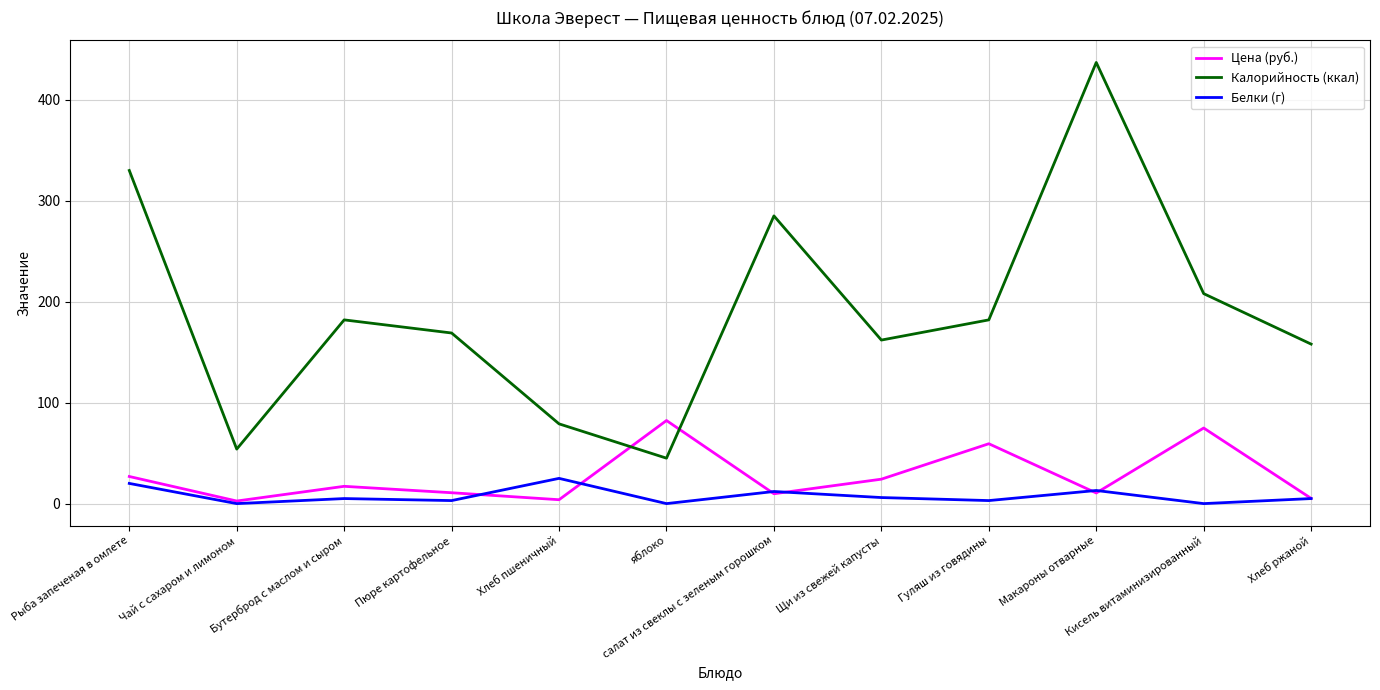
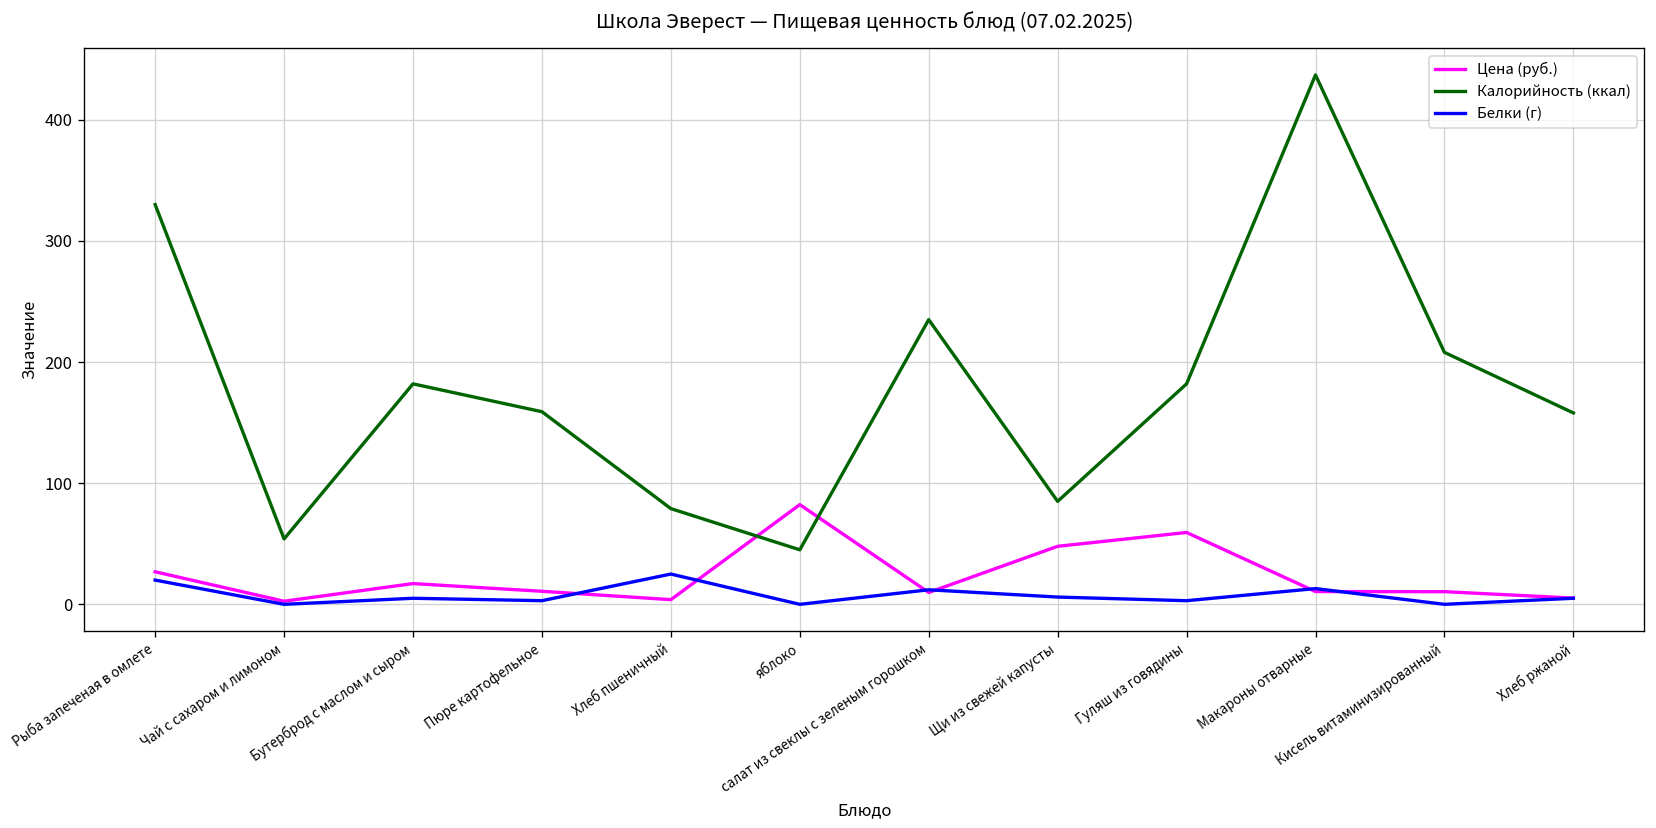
  {
    "Цена (руб.)": {
      "Рыба запеченая в омлете": 27,
      "Чай с сахаром и лимоном": 3,
      "Бутерброд с маслом и сыром": 17,
      "Пюре картофельное": 11,
      "Хлеб пшеничный": 4,
      "яблоко": 82,
-     "Щи из свежей капусты": 24,
+     "Щи из свежей капусты": 48,
      "Гуляш из говядины": 59,
-     "Кисель витаминизированный": 75
+     "Кисель витаминизированный": 10
    },
    "Калорийность (ккал)": {
      "Рыба запеченая в омлете": 330,
      "Чай с сахаром и лимоном": 54,
      "Бутерброд с маслом и сыром": 182,
-     "Пюре картофельное": 169,
+     "Пюре картофельное": 159,
      "Хлеб пшеничный": 79,
      "яблоко": 45,
-     "салат из свеклы с зеленым горошком": 285,
-     "Щи из свежей капусты": 162,
+     "салат из свеклы с зеленым горошком": 235,
+     "Щи из свежей капусты": 85,
      "Гуляш из говядины": 182,
      "Макароны отварные": 437,
      "Кисель витаминизированный": 208,
      "Хлеб ржаной": 158
    },
    "Белки (г)": {
      "Рыба запеченая в омлете": 20,
      "Чай с сахаром и лимоном": 0,
      "Бутерброд с маслом и сыром": 5,
      "Пюре картофельное": 3,
      "Хлеб пшеничный": 25,
      "яблоко": 0,
      "Щи из свежей капусты": 6,
      "Гуляш из говядины": 3,
      "Кисель витаминизированный": 0
    }
  }
